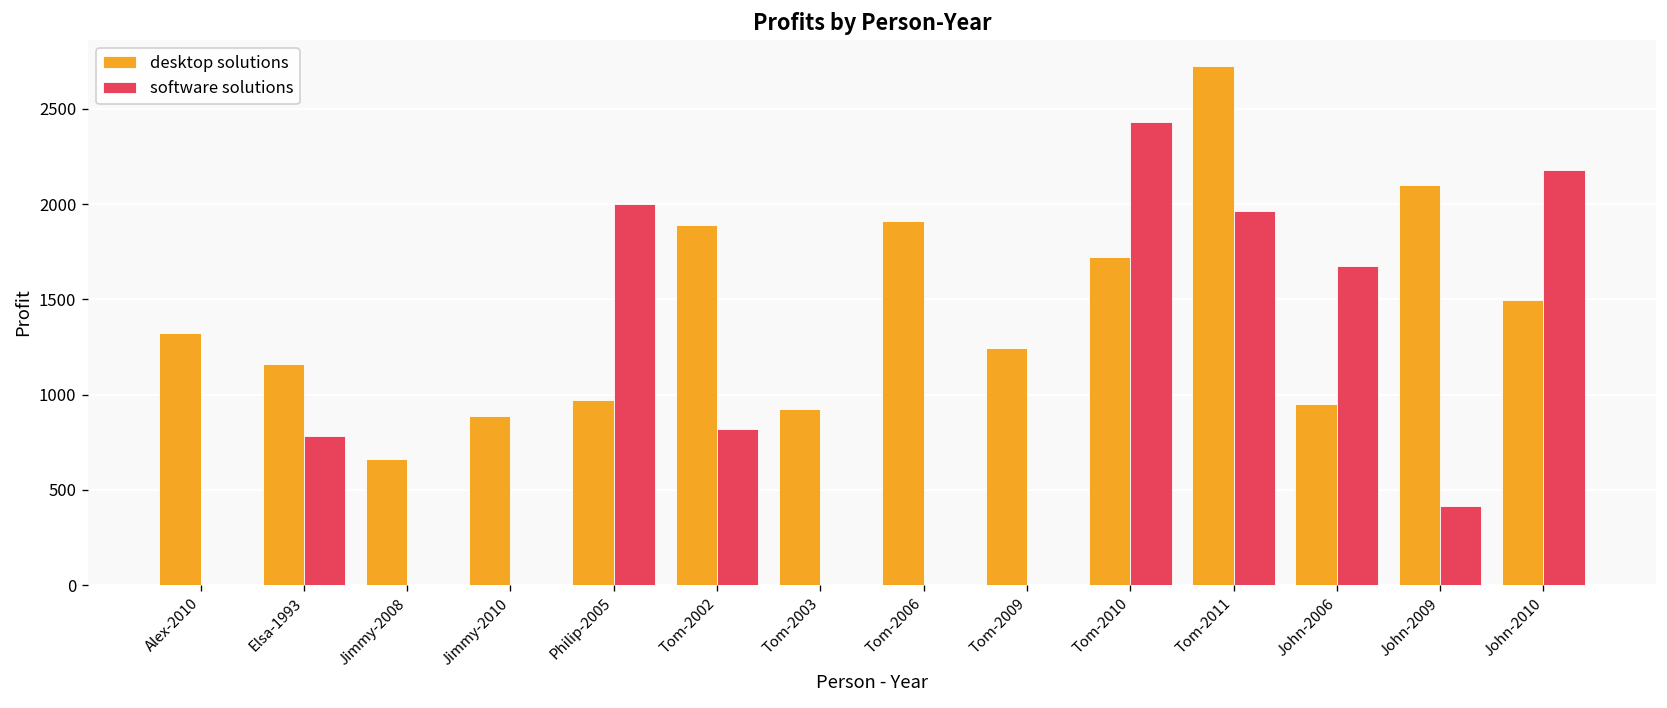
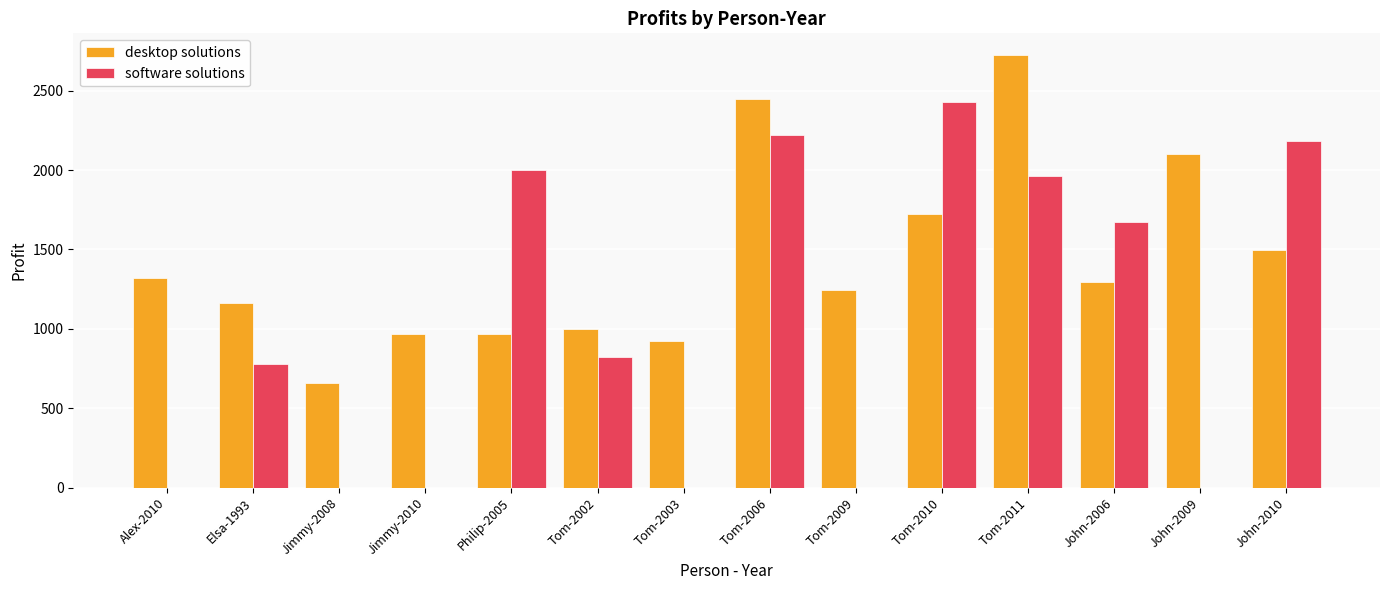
  {
    "desktop solutions": {
      "Alex-2010": 1320,
      "Elsa-1993": 1160,
      "Jimmy-2008": 660,
-     "Jimmy-2010": 890,
+     "Jimmy-2010": 970,
      "Philip-2005": 970,
-     "Tom-2002": 1890,
+     "Tom-2002": 1000,
      "Tom-2003": 920,
-     "Tom-2006": 1910,
+     "Tom-2006": 2450,
      "Tom-2009": 1250,
      "Tom-2010": 1720,
      "Tom-2011": 2720,
-     "John-2006": 950,
+     "John-2006": 1290,
      "John-2009": 2100,
      "John-2010": 1500
    },
    "software solutions": {
      "Alex-2010": 0,
      "Elsa-1993": 780,
      "Jimmy-2008": 0,
      "Jimmy-2010": 0,
      "Philip-2005": 2000,
      "Tom-2002": 820,
      "Tom-2003": 0,
-     "Tom-2006": 0,
+     "Tom-2006": 2220,
      "Tom-2009": 0,
      "Tom-2010": 2430,
      "Tom-2011": 1960,
      "John-2006": 1670,
-     "John-2009": 420,
+     "John-2009": 0,
      "John-2010": 2180
    }
  }
